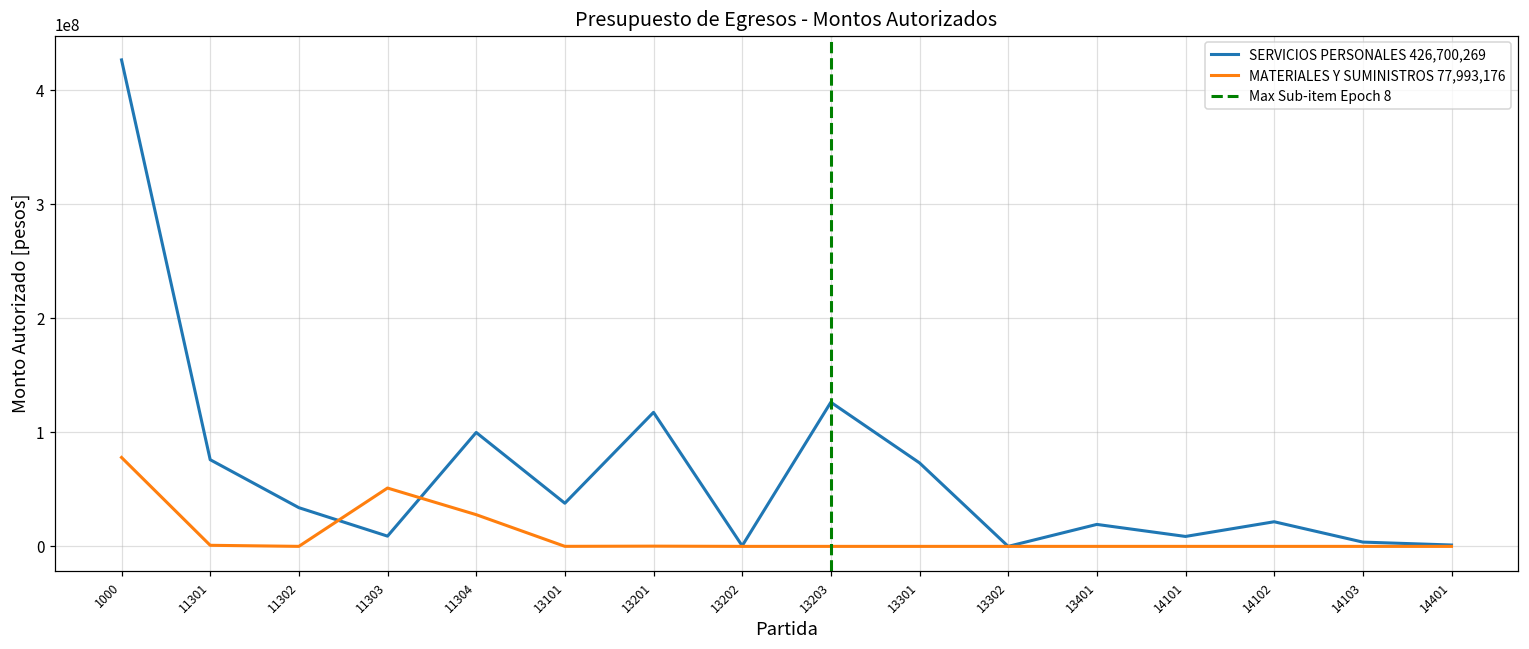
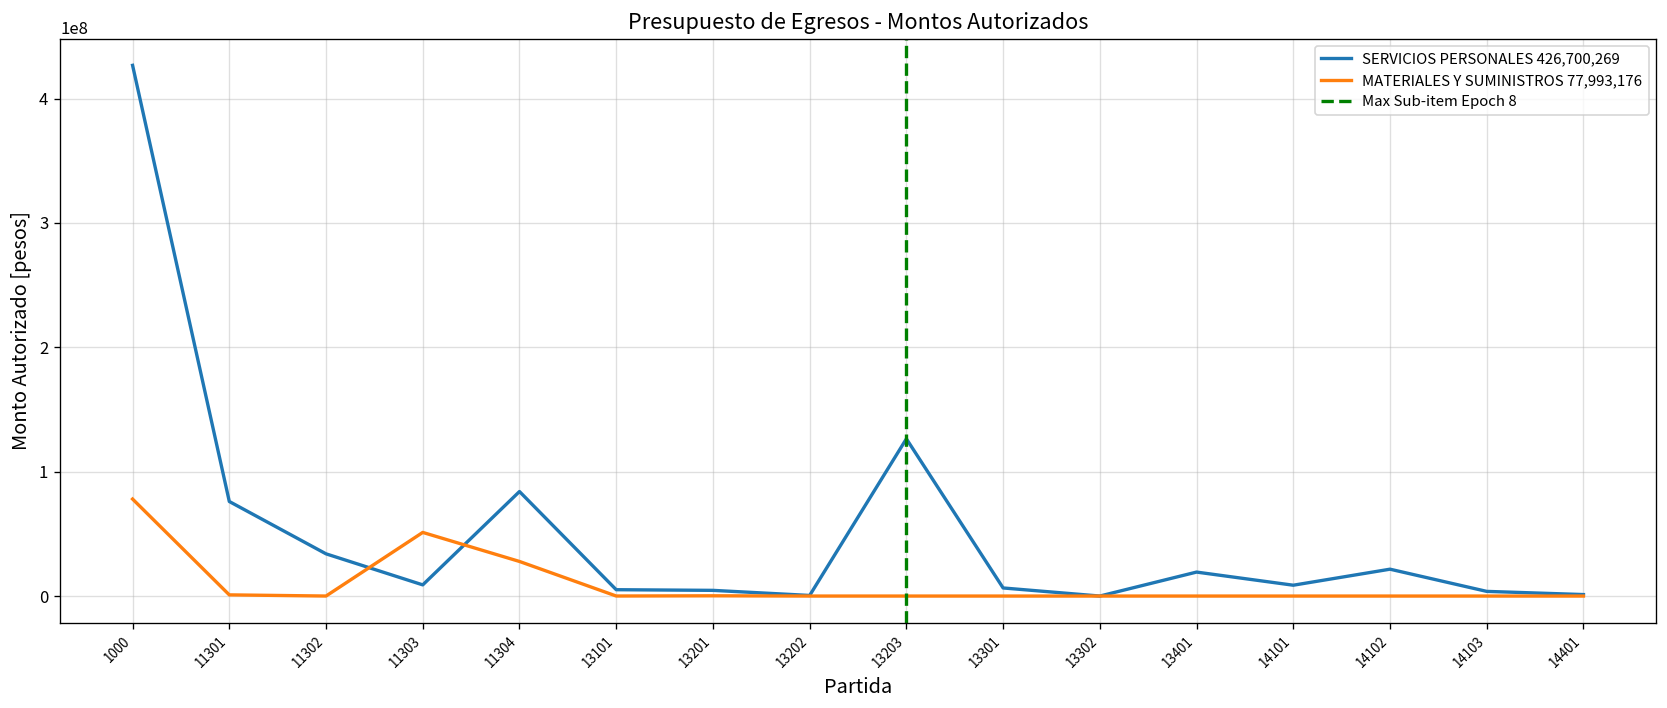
  {
    "SERVICIOS PERSONALES 426,700,269": {
      "1000": 427000000,
      "11301": 76000000,
      "11302": 34000000,
      "11303": 9000000,
-     "11304": 100000000,
-     "13101": 38000000,
-     "13201": 118000000,
+     "11304": 84000000,
+     "13101": 5000000,
+     "13201": 5000000,
      "13203": 126000000,
-     "13301": 73000000,
+     "13301": 7000000,
      "13401": 19000000,
      "14101": 9000000,
      "14102": 22000000,
      "14103": 4000000
    },
    "MATERIALES Y SUMINISTROS 77,993,176": {
      "1000": 78000000,
      "11301": 1000000,
      "11302": 0,
      "11303": 51000000,
      "11304": 28000000,
      "13101": 0,
      "13201": 0,
      "13203": 0,
      "13301": 0,
      "13401": 0,
      "14101": 0,
      "14102": 0,
      "14103": 0
    }
  }
